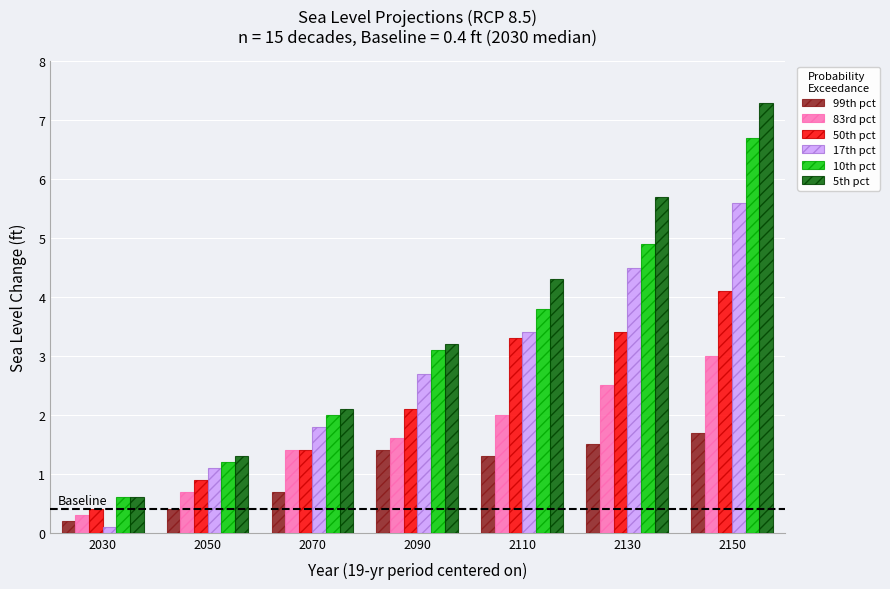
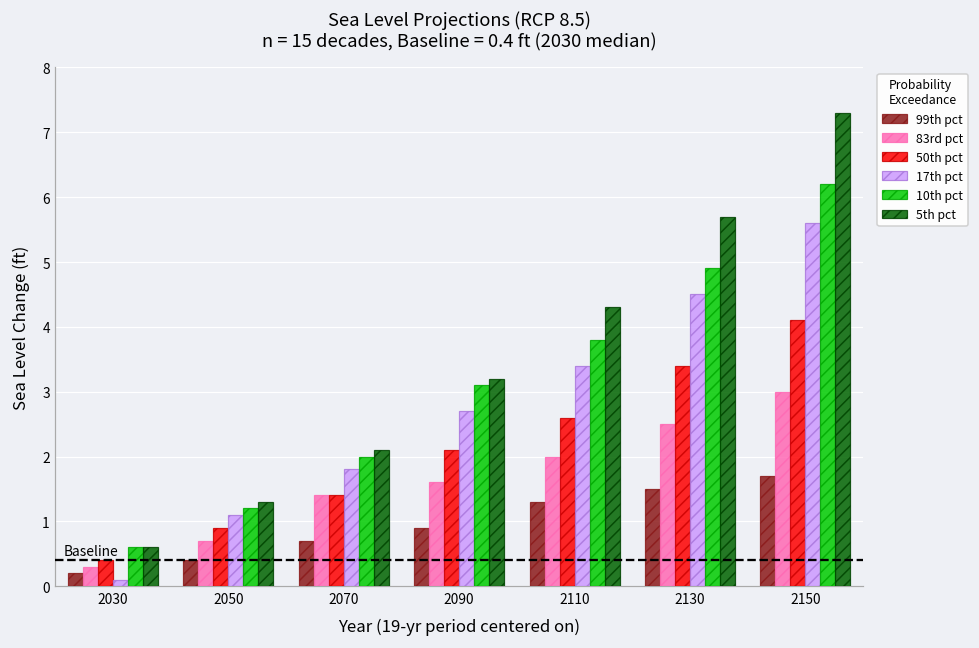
  {
    "99th pct": {
      "2030": 0.2,
      "2050": 0.4,
      "2070": 0.7,
-     "2090": 1.4,
+     "2090": 0.9,
      "2110": 1.3,
      "2130": 1.5,
      "2150": 1.7
    },
    "83rd pct": {
      "2030": 0.3,
      "2050": 0.7,
      "2070": 1.4,
      "2090": 1.6,
      "2110": 2.0,
      "2130": 2.5,
      "2150": 3.0
    },
    "50th pct": {
      "2030": 0.4,
      "2050": 0.9,
      "2070": 1.4,
      "2090": 2.1,
-     "2110": 3.3,
+     "2110": 2.6,
      "2130": 3.4,
      "2150": 4.1
    },
    "17th pct": {
      "2030": 0.1,
      "2050": 1.1,
      "2070": 1.8,
      "2090": 2.7,
      "2110": 3.4,
      "2130": 4.5,
      "2150": 5.6
    },
    "10th pct": {
      "2030": 0.6,
      "2050": 1.2,
      "2070": 2.0,
      "2090": 3.1,
      "2110": 3.8,
      "2130": 4.9,
-     "2150": 6.7
+     "2150": 6.2
    },
    "5th pct": {
      "2030": 0.6,
      "2050": 1.3,
      "2070": 2.1,
      "2090": 3.2,
      "2110": 4.3,
      "2130": 5.7,
      "2150": 7.3
    }
  }
